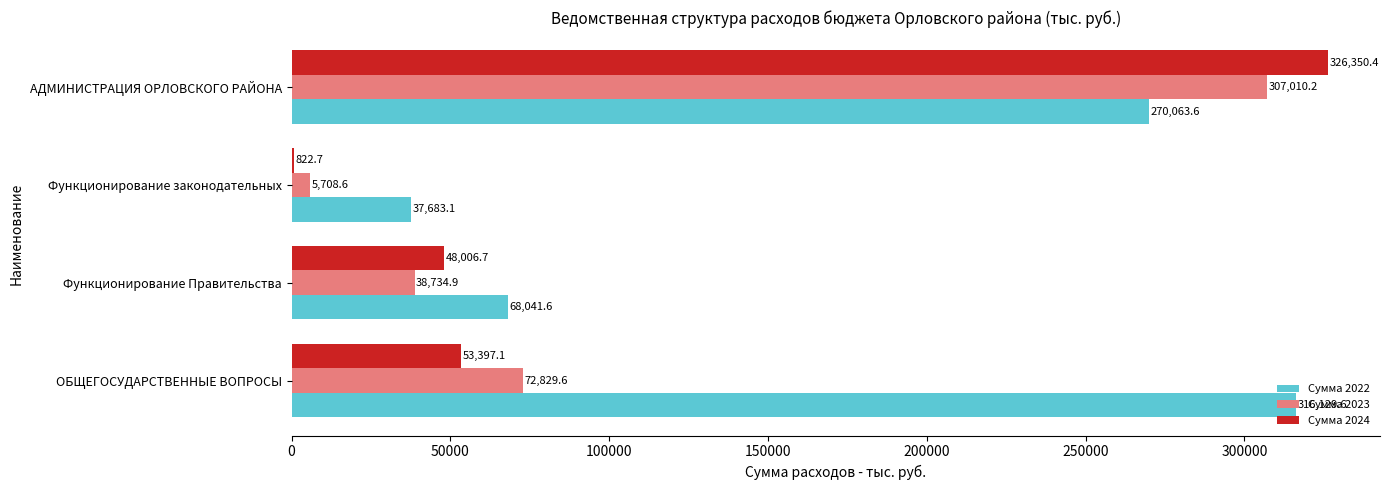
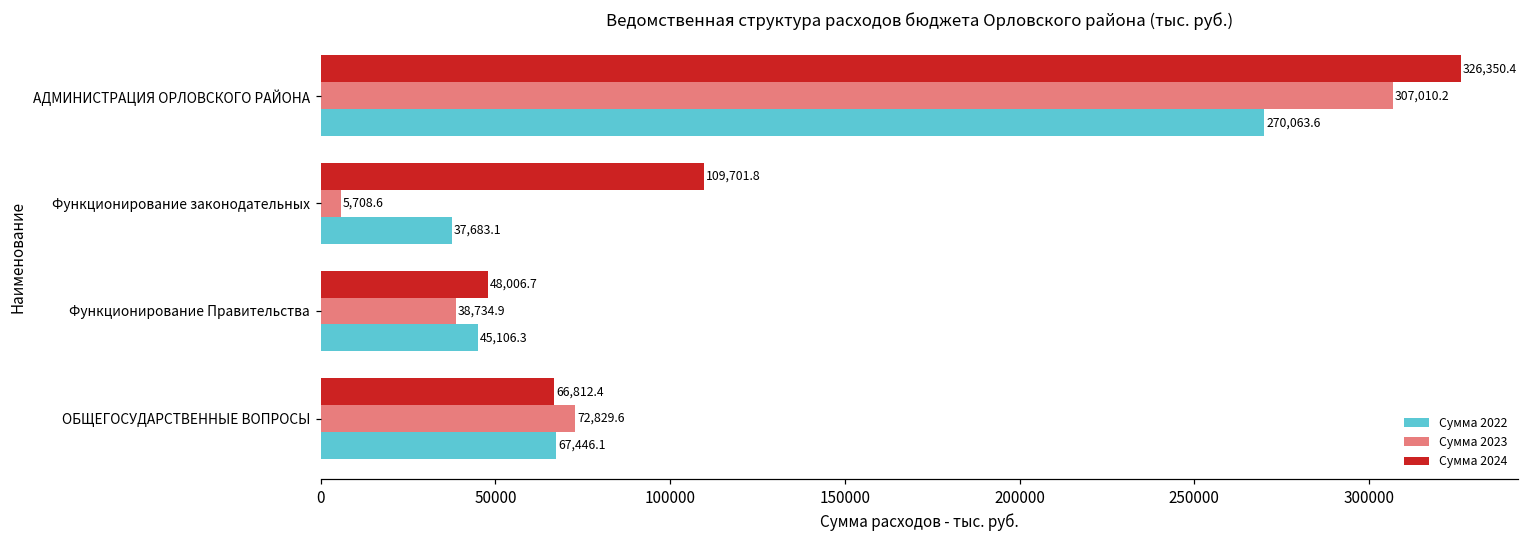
  {
    "Сумма 2022": {
      "АДМИНИСТРАЦИЯ ОРЛОВСКОГО РАЙОНА": "270,063.6",
      "Функционирование законодательных": "37,683.1",
-     "Функционирование Правительства": "68,041.6",
-     "ОБЩЕГОСУДАРСТВЕННЫЕ ВОПРОСЫ": "316,129.6"
+     "Функционирование Правительства": "45,106.3",
+     "ОБЩЕГОСУДАРСТВЕННЫЕ ВОПРОСЫ": "67,446.1"
    },
    "Сумма 2023": {
      "АДМИНИСТРАЦИЯ ОРЛОВСКОГО РАЙОНА": "307,010.2",
      "Функционирование законодательных": "5,708.6",
      "Функционирование Правительства": "38,734.9",
      "ОБЩЕГОСУДАРСТВЕННЫЕ ВОПРОСЫ": "72,829.6"
    },
    "Сумма 2024": {
      "АДМИНИСТРАЦИЯ ОРЛОВСКОГО РАЙОНА": "326,350.4",
-     "Функционирование законодательных": "822.7",
+     "Функционирование законодательных": "109,701.8",
      "Функционирование Правительства": "48,006.7",
-     "ОБЩЕГОСУДАРСТВЕННЫЕ ВОПРОСЫ": "53,397.1"
+     "ОБЩЕГОСУДАРСТВЕННЫЕ ВОПРОСЫ": "66,812.4"
    }
  }
